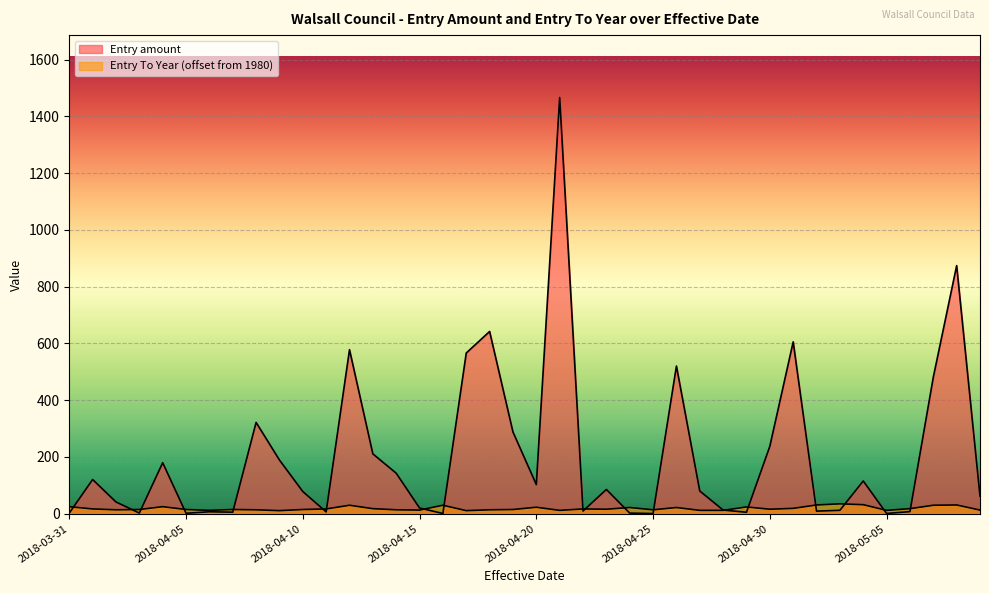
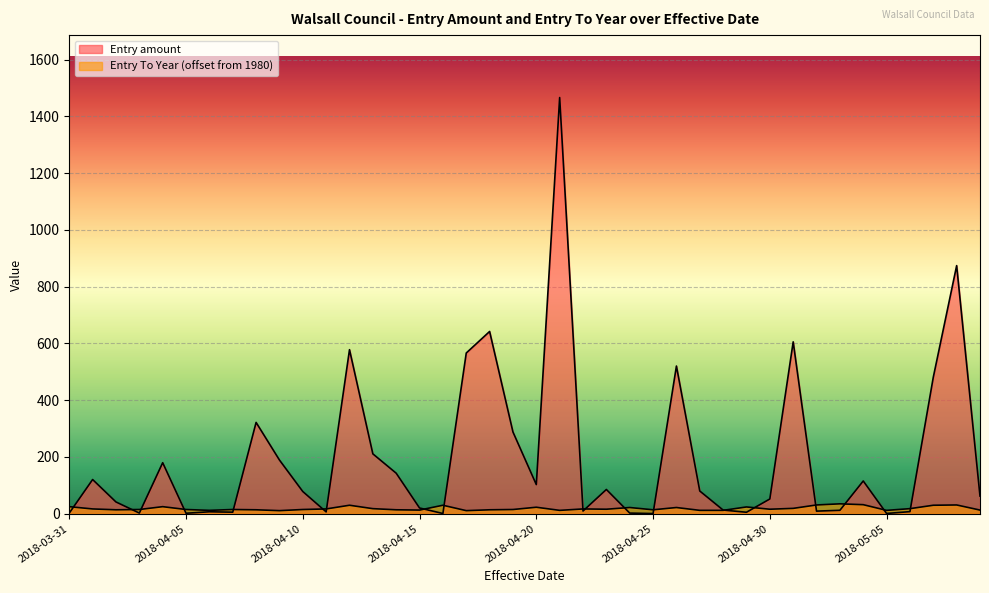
  {
    "Entry amount": {
      "2018-03-31": 0,
      "2018-04-05": 0,
      "2018-04-10": 80,
      "2018-04-20": 100,
      "2018-04-25": 0,
-     "2018-04-30": 240,
+     "2018-04-30": 50,
      "2018-05-05": 0
    },
    "Entry To Year (offset from 1980)": {
      "2018-03-31": 30,
      "2018-04-05": 20,
      "2018-04-10": 20,
      "2018-04-20": 20,
      "2018-04-25": 10,
      "2018-04-30": 20,
      "2018-05-05": 10
    }
  }
